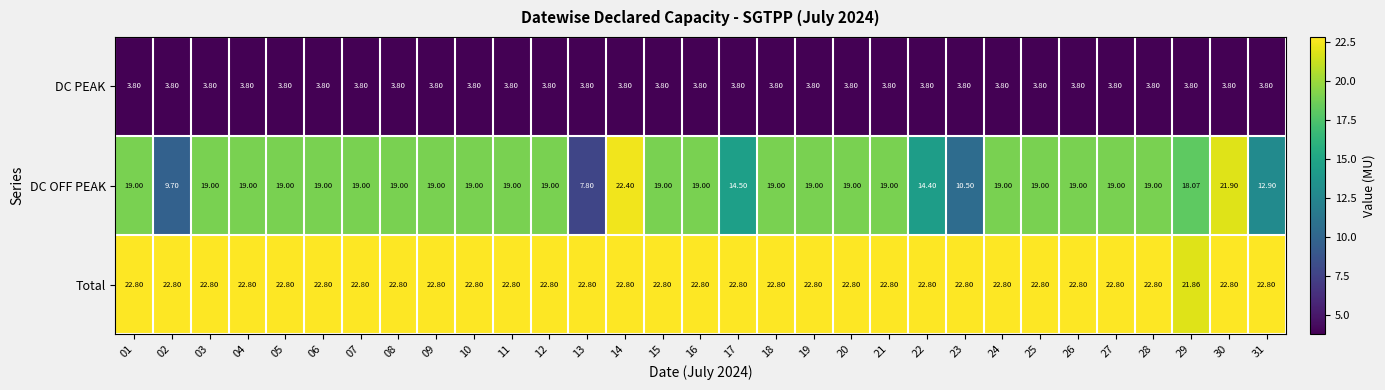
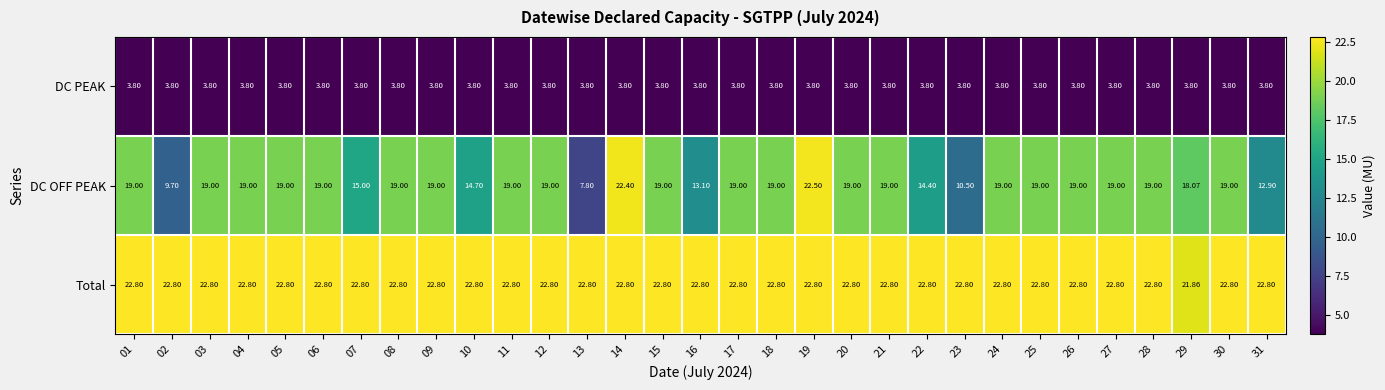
  {
    "DC PEAK": {
      "01": 3.80,
      "02": 3.80,
      "03": 3.80,
      "04": 3.80,
      "05": 3.80,
      "06": 3.80,
      "07": 3.80,
      "08": 3.80,
      "09": 3.80,
      "10": 3.80,
      "11": 3.80,
      "12": 3.80,
      "13": 3.80,
      "14": 3.80,
      "15": 3.80,
      "16": 3.80,
      "17": 3.80,
      "18": 3.80,
      "19": 3.80,
      "20": 3.80,
      "21": 3.80,
      "22": 3.80,
      "23": 3.80,
      "24": 3.80,
      "25": 3.80,
      "26": 3.80,
      "27": 3.80,
      "28": 3.80,
      "29": 3.80,
      "30": 3.80,
      "31": 3.80
    },
    "DC OFF PEAK": {
      "01": 19.00,
      "02": 9.70,
      "03": 19.00,
      "04": 19.00,
      "05": 19.00,
      "06": 19.00,
-     "07": 19.00,
+     "07": 15.00,
      "08": 19.00,
      "09": 19.00,
-     "10": 19.00,
+     "10": 14.70,
      "11": 19.00,
      "12": 19.00,
      "13": 7.80,
      "14": 22.40,
      "15": 19.00,
-     "16": 19.00,
-     "17": 14.50,
+     "16": 13.10,
+     "17": 19.00,
      "18": 19.00,
-     "19": 19.00,
+     "19": 22.50,
      "20": 19.00,
      "21": 19.00,
      "22": 14.40,
      "23": 10.50,
      "24": 19.00,
      "25": 19.00,
      "26": 19.00,
      "27": 19.00,
      "28": 19.00,
      "29": 18.07,
-     "30": 21.90,
+     "30": 19.00,
      "31": 12.90
    },
    "Total": {
      "01": 22.80,
      "02": 22.80,
      "03": 22.80,
      "04": 22.80,
      "05": 22.80,
      "06": 22.80,
      "07": 22.80,
      "08": 22.80,
      "09": 22.80,
      "10": 22.80,
      "11": 22.80,
      "12": 22.80,
      "13": 22.80,
      "14": 22.80,
      "15": 22.80,
      "16": 22.80,
      "17": 22.80,
      "18": 22.80,
      "19": 22.80,
      "20": 22.80,
      "21": 22.80,
      "22": 22.80,
      "23": 22.80,
      "24": 22.80,
      "25": 22.80,
      "26": 22.80,
      "27": 22.80,
      "28": 22.80,
      "29": 21.86,
      "30": 22.80,
      "31": 22.80
    }
  }
